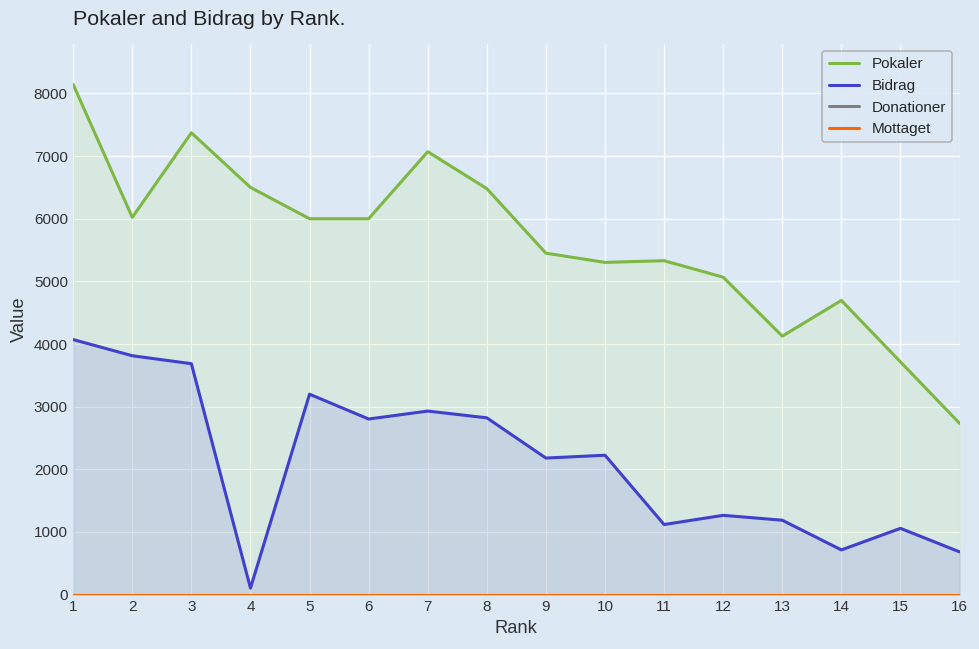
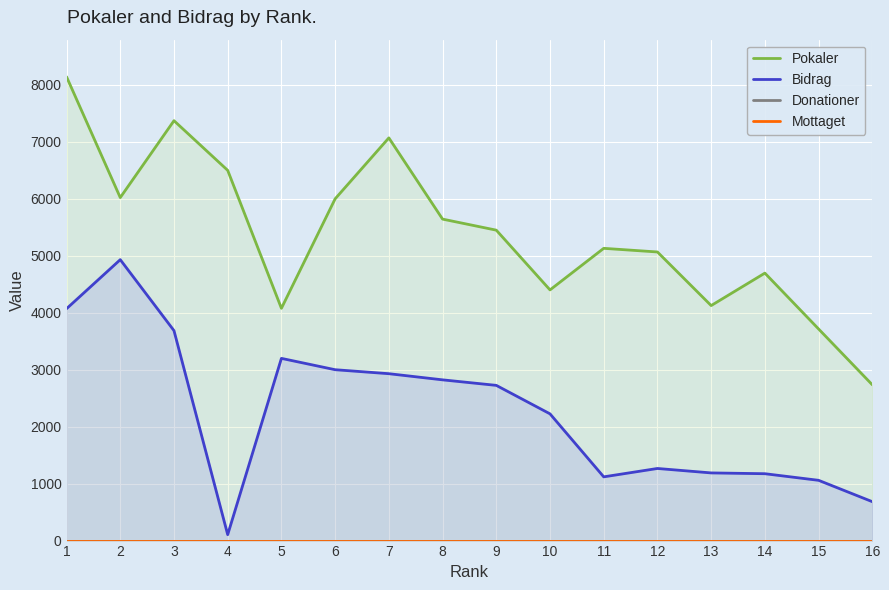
  {
    "Pokaler": {
      "1": 8100,
      "2": 6000,
      "3": 7400,
      "4": 6500,
-     "5": 6000,
+     "5": 4100,
      "6": 6000,
      "7": 7100,
-     "8": 6500,
+     "8": 5600,
      "9": 5500,
-     "10": 5300,
-     "11": 5300,
+     "10": 4400,
+     "11": 5100,
      "12": 5100,
      "13": 4100,
      "14": 4700,
      "15": 3700,
      "16": 2700
    },
    "Bidrag": {
      "1": 4100,
-     "2": 3800,
+     "2": 4900,
      "3": 3700,
      "4": 100,
      "5": 3200,
-     "6": 2800,
+     "6": 3000,
      "7": 2900,
      "8": 2800,
-     "9": 2200,
+     "9": 2700,
      "10": 2200,
      "11": 1100,
      "12": 1300,
      "13": 1200,
-     "14": 700,
+     "14": 1200,
      "15": 1100,
      "16": 700
    },
    "Mottaget": {
      "1": 0,
      "2": 0,
      "3": 0,
      "4": 0,
      "5": 0,
      "6": 0,
      "7": 0,
      "8": 0,
      "9": 0,
      "10": 0,
      "11": 0,
      "12": 0,
      "13": 0,
      "14": 0,
      "15": 0,
      "16": 0
    }
  }
